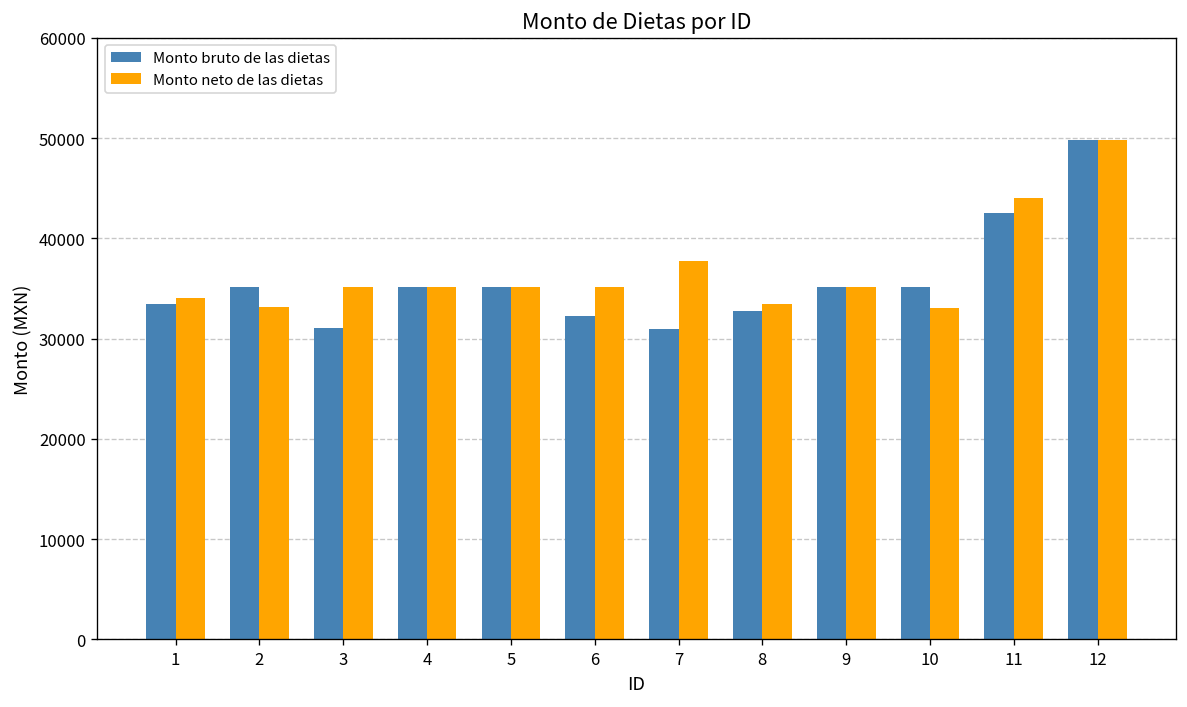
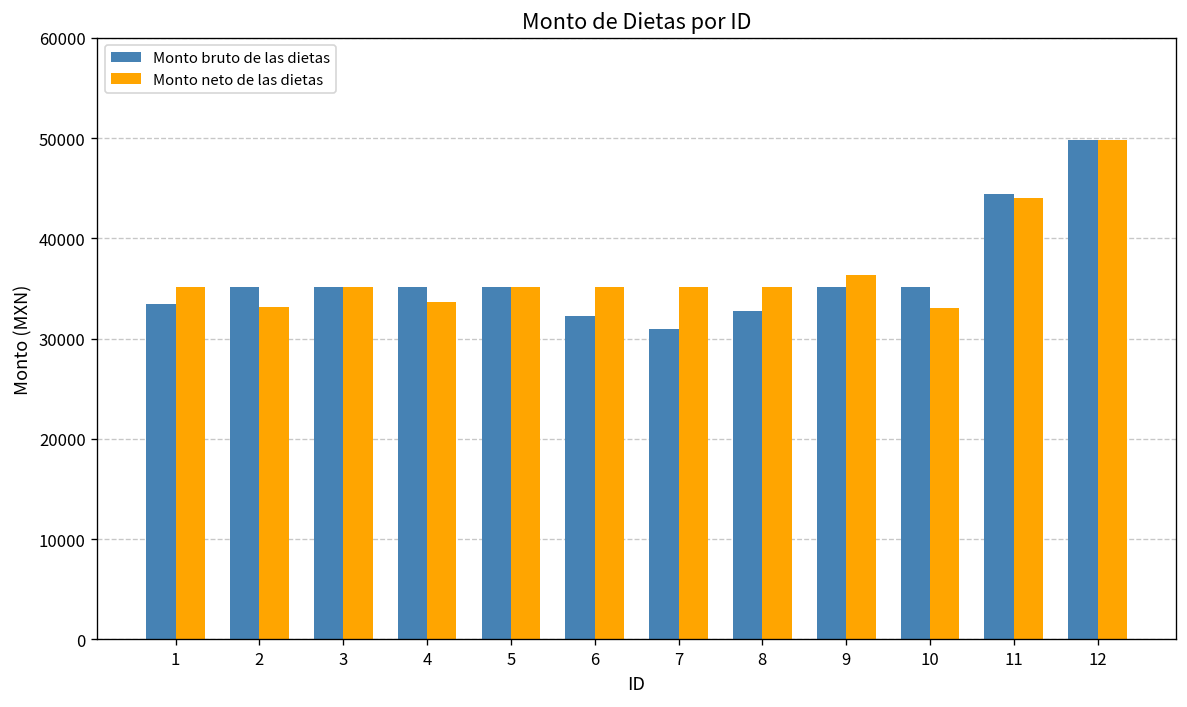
  {
    "Monto bruto de las dietas": {
      "1": 33000,
      "2": 35000,
-     "3": 31000,
+     "3": 35000,
      "4": 35000,
      "5": 35000,
      "6": 32000,
      "7": 31000,
      "8": 33000,
      "9": 35000,
      "10": 35000,
-     "11": 42000,
+     "11": 44000,
      "12": 50000
    },
    "Monto neto de las dietas": {
-     "1": 34000,
+     "1": 35000,
      "2": 33000,
      "3": 35000,
-     "4": 35000,
+     "4": 34000,
      "5": 35000,
      "6": 35000,
-     "7": 38000,
-     "8": 33000,
-     "9": 35000,
+     "7": 35000,
+     "8": 35000,
+     "9": 36000,
      "10": 33000,
      "11": 44000,
      "12": 50000
    }
  }
